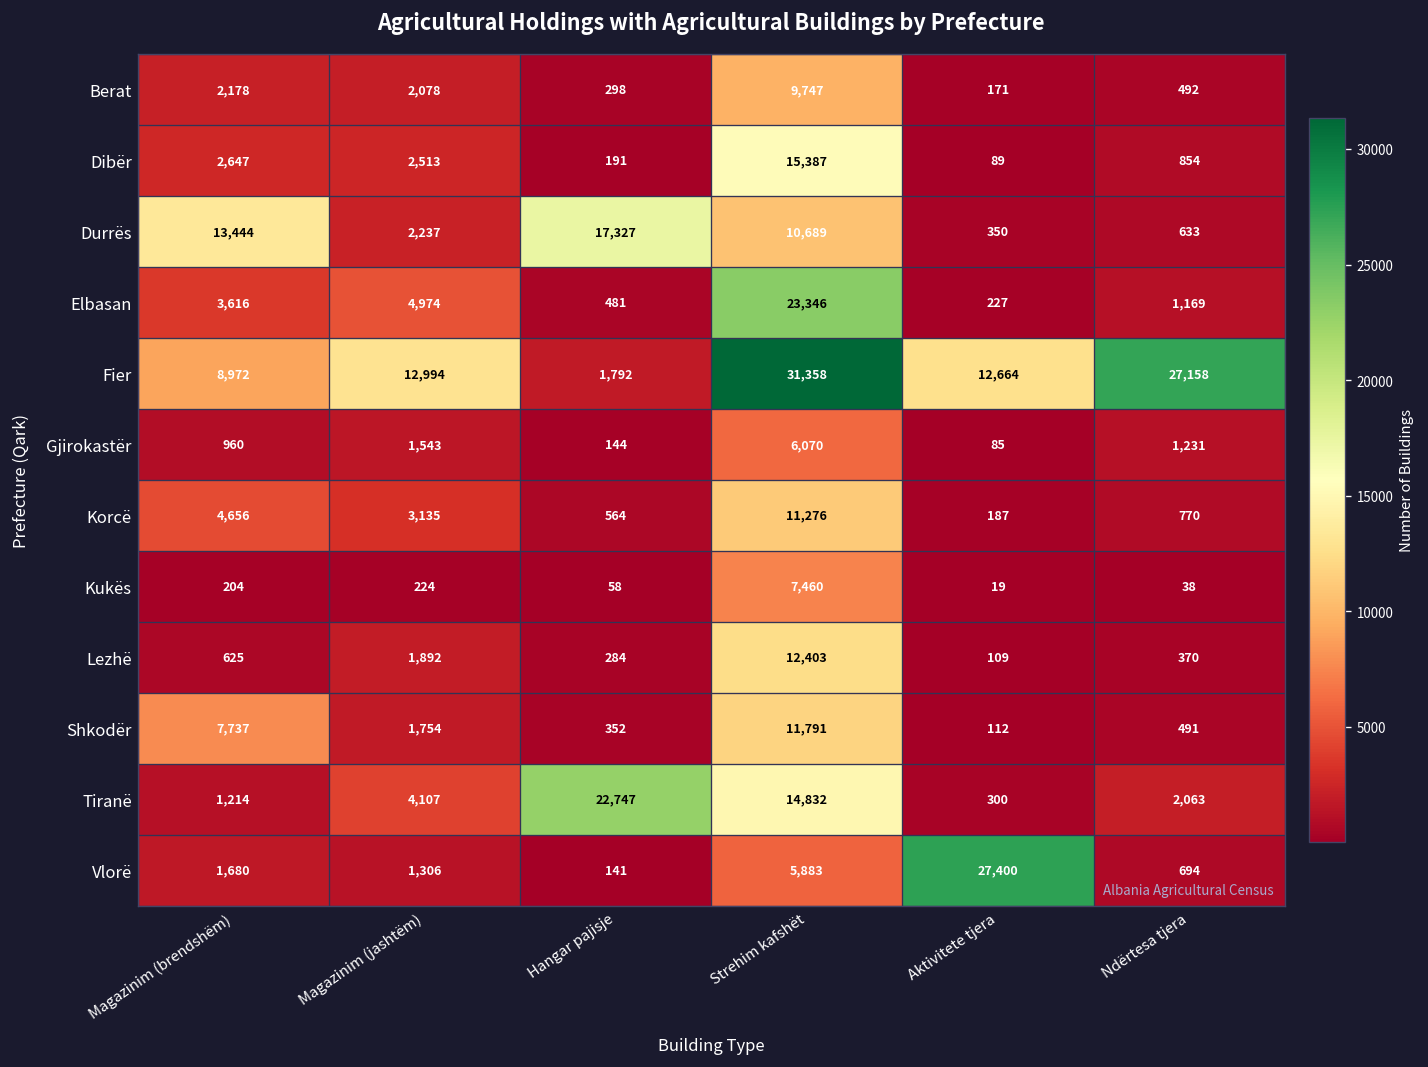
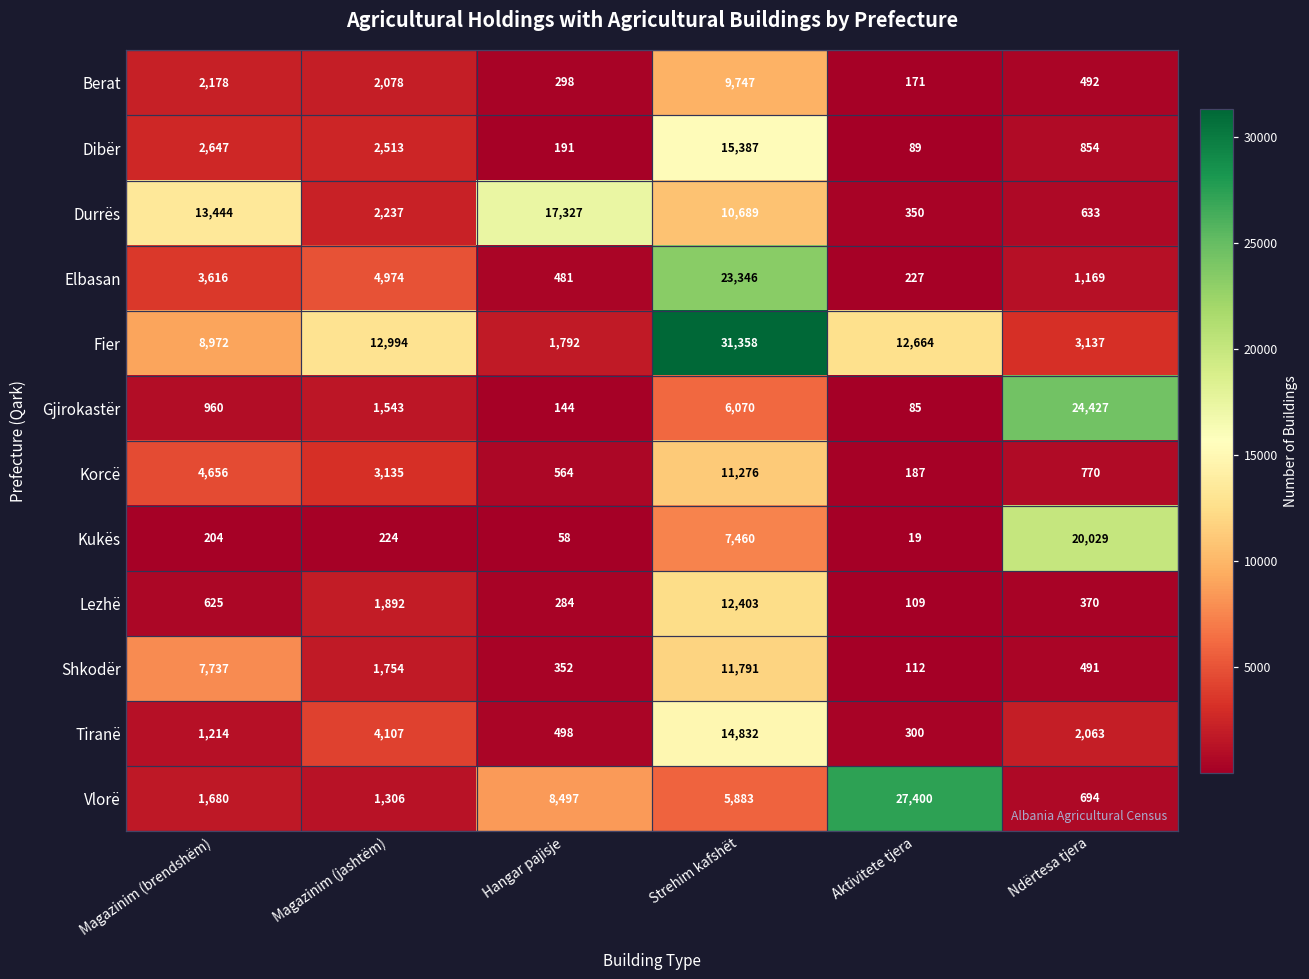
  {
    "Berat": {
      "Magazinim (brendshëm)": "2,178",
      "Magazinim (jashtëm)": "2,078",
      "Hangar pajisje": "298",
      "Strehim kafshët": "9,747",
      "Aktivitete tjera": "171",
      "Ndërtesa tjera": "492"
    },
    "Dibër": {
      "Magazinim (brendshëm)": "2,647",
      "Magazinim (jashtëm)": "2,513",
      "Hangar pajisje": "191",
      "Strehim kafshët": "15,387",
      "Aktivitete tjera": "89",
      "Ndërtesa tjera": "854"
    },
    "Durrës": {
      "Magazinim (brendshëm)": "13,444",
      "Magazinim (jashtëm)": "2,237",
      "Hangar pajisje": "17,327",
      "Strehim kafshët": "10,689",
      "Aktivitete tjera": "350",
      "Ndërtesa tjera": "633"
    },
    "Elbasan": {
      "Magazinim (brendshëm)": "3,616",
      "Magazinim (jashtëm)": "4,974",
      "Hangar pajisje": "481",
      "Strehim kafshët": "23,346",
      "Aktivitete tjera": "227",
      "Ndërtesa tjera": "1,169"
    },
    "Fier": {
      "Magazinim (brendshëm)": "8,972",
      "Magazinim (jashtëm)": "12,994",
      "Hangar pajisje": "1,792",
      "Strehim kafshët": "31,358",
      "Aktivitete tjera": "12,664",
-     "Ndërtesa tjera": "27,158"
+     "Ndërtesa tjera": "3,137"
    },
    "Gjirokastër": {
      "Magazinim (brendshëm)": "960",
      "Magazinim (jashtëm)": "1,543",
      "Hangar pajisje": "144",
      "Strehim kafshët": "6,070",
      "Aktivitete tjera": "85",
-     "Ndërtesa tjera": "1,231"
+     "Ndërtesa tjera": "24,427"
    },
    "Korcë": {
      "Magazinim (brendshëm)": "4,656",
      "Magazinim (jashtëm)": "3,135",
      "Hangar pajisje": "564",
      "Strehim kafshët": "11,276",
      "Aktivitete tjera": "187",
      "Ndërtesa tjera": "770"
    },
    "Kukës": {
      "Magazinim (brendshëm)": "204",
      "Magazinim (jashtëm)": "224",
      "Hangar pajisje": "58",
      "Strehim kafshët": "7,460",
      "Aktivitete tjera": "19",
-     "Ndërtesa tjera": "38"
+     "Ndërtesa tjera": "20,029"
    },
    "Lezhë": {
      "Magazinim (brendshëm)": "625",
      "Magazinim (jashtëm)": "1,892",
      "Hangar pajisje": "284",
      "Strehim kafshët": "12,403",
      "Aktivitete tjera": "109",
      "Ndërtesa tjera": "370"
    },
    "Shkodër": {
      "Magazinim (brendshëm)": "7,737",
      "Magazinim (jashtëm)": "1,754",
      "Hangar pajisje": "352",
      "Strehim kafshët": "11,791",
      "Aktivitete tjera": "112",
      "Ndërtesa tjera": "491"
    },
    "Tiranë": {
      "Magazinim (brendshëm)": "1,214",
      "Magazinim (jashtëm)": "4,107",
-     "Hangar pajisje": "22,747",
+     "Hangar pajisje": "498",
      "Strehim kafshët": "14,832",
      "Aktivitete tjera": "300",
      "Ndërtesa tjera": "2,063"
    },
    "Vlorë": {
      "Magazinim (brendshëm)": "1,680",
      "Magazinim (jashtëm)": "1,306",
-     "Hangar pajisje": "141",
+     "Hangar pajisje": "8,497",
      "Strehim kafshët": "5,883",
      "Aktivitete tjera": "27,400"
    }
  }
